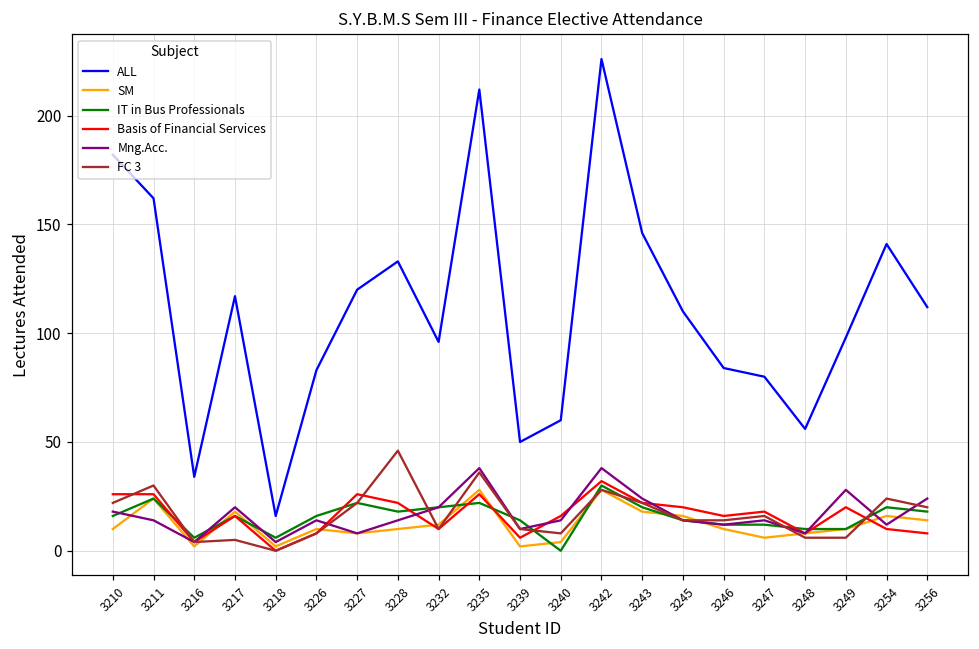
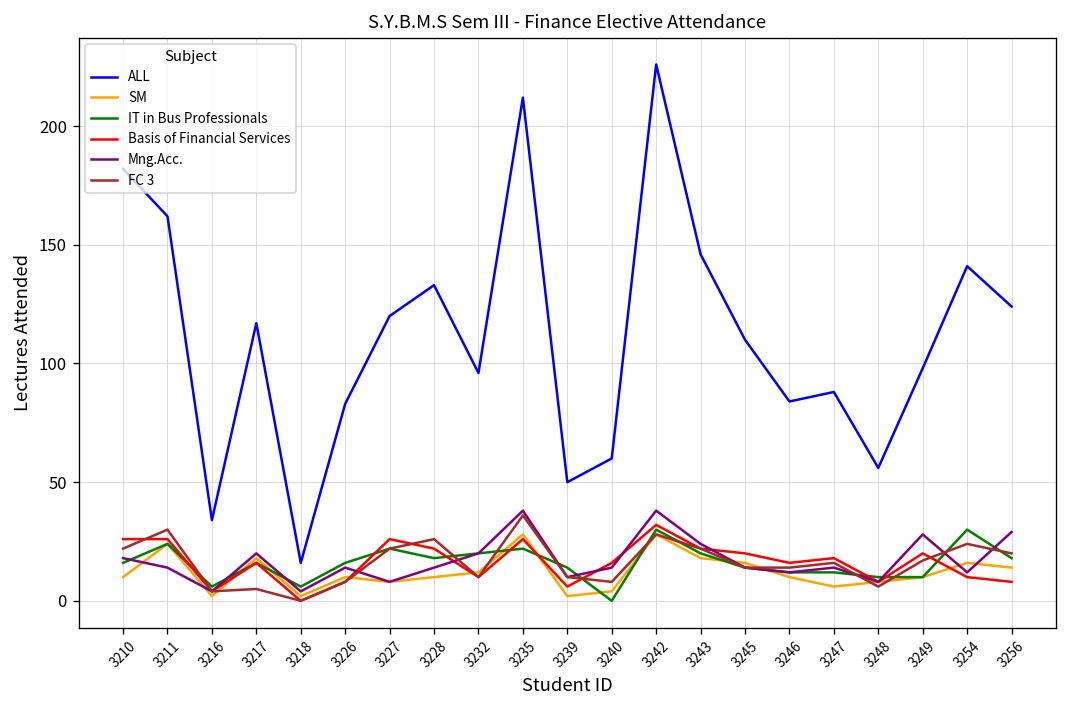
  {
    "ALL": {
      "3211": 162,
      "3216": 34,
      "3217": 117,
      "3218": 16,
      "3226": 83,
      "3227": 120,
      "3228": 133,
      "3232": 96,
      "3235": 212,
      "3239": 50,
      "3240": 60,
      "3242": 226,
      "3243": 146,
      "3245": 110,
      "3246": 84,
-     "3247": 80,
+     "3247": 88,
      "3248": 56,
      "3249": 98,
      "3254": 141,
-     "3256": 112
+     "3256": 124
    },
    "SM": {
      "3210": 10,
      "3216": 2,
      "3217": 18,
      "3218": 2,
      "3226": 10,
      "3228": 10,
      "3232": 12,
      "3235": 28,
      "3239": 2,
      "3240": 4,
      "3243": 18,
      "3245": 16,
      "3246": 10,
      "3247": 6,
      "3254": 16,
      "3256": 14
    },
    "IT in Bus Professionals": {
      "3210": 16,
      "3216": 6,
      "3218": 6,
      "3226": 16,
      "3228": 18,
      "3235": 22,
      "3239": 14,
      "3240": 0,
      "3242": 30,
      "3243": 20,
      "3247": 12,
      "3248": 10,
-     "3254": 20,
+     "3254": 30,
      "3256": 18
    },
    "Basis of Financial Services": {
      "3210": 26,
      "3211": 26,
      "3227": 26,
      "3228": 22,
      "3235": 26,
      "3239": 6,
      "3240": 16,
      "3242": 32,
      "3245": 20,
      "3246": 16,
      "3247": 18,
      "3249": 20,
      "3254": 10,
      "3256": 8
    },
    "Mng.Acc.": {
      "3210": 18,
      "3211": 14,
      "3217": 20,
      "3218": 4,
      "3226": 14,
      "3228": 14,
      "3235": 38,
      "3240": 14,
      "3242": 38,
      "3243": 24,
      "3247": 14,
      "3249": 28,
      "3254": 12,
-     "3256": 24
+     "3256": 29
    },
    "FC 3": {
      "3210": 22,
      "3211": 30,
      "3217": 5,
-     "3228": 46,
+     "3228": 26,
      "3235": 36,
      "3240": 8,
      "3246": 14,
      "3247": 16,
      "3248": 6,
-     "3249": 6,
+     "3249": 17,
      "3254": 24,
      "3256": 20
    }
  }
